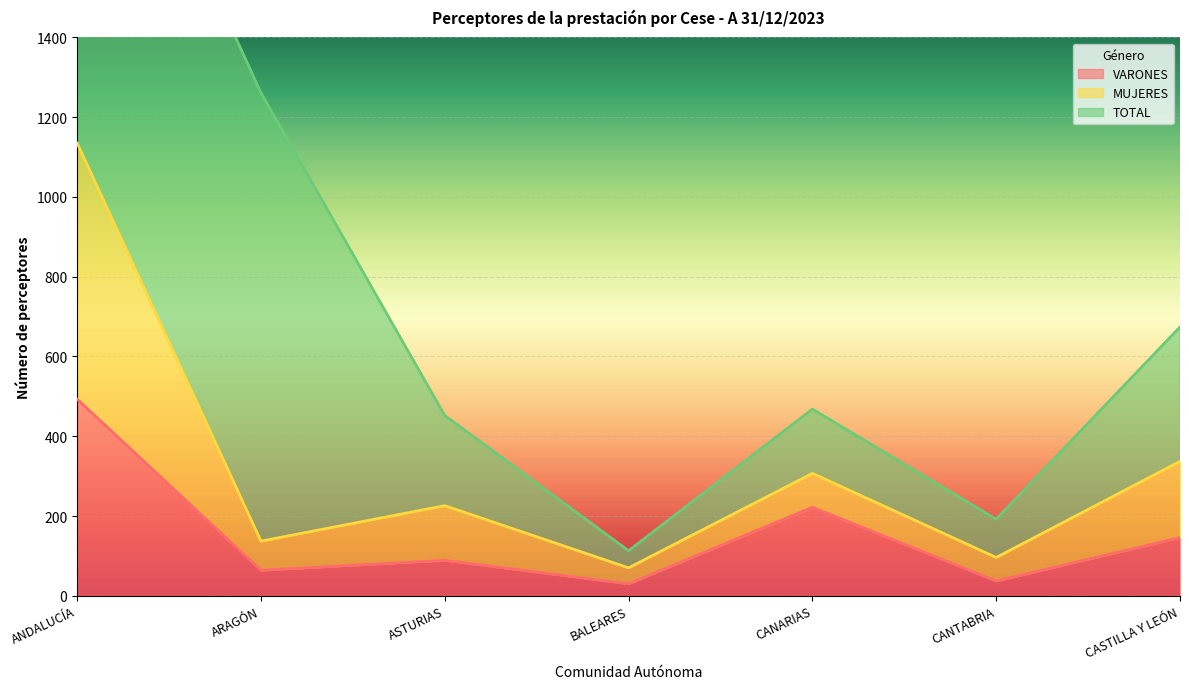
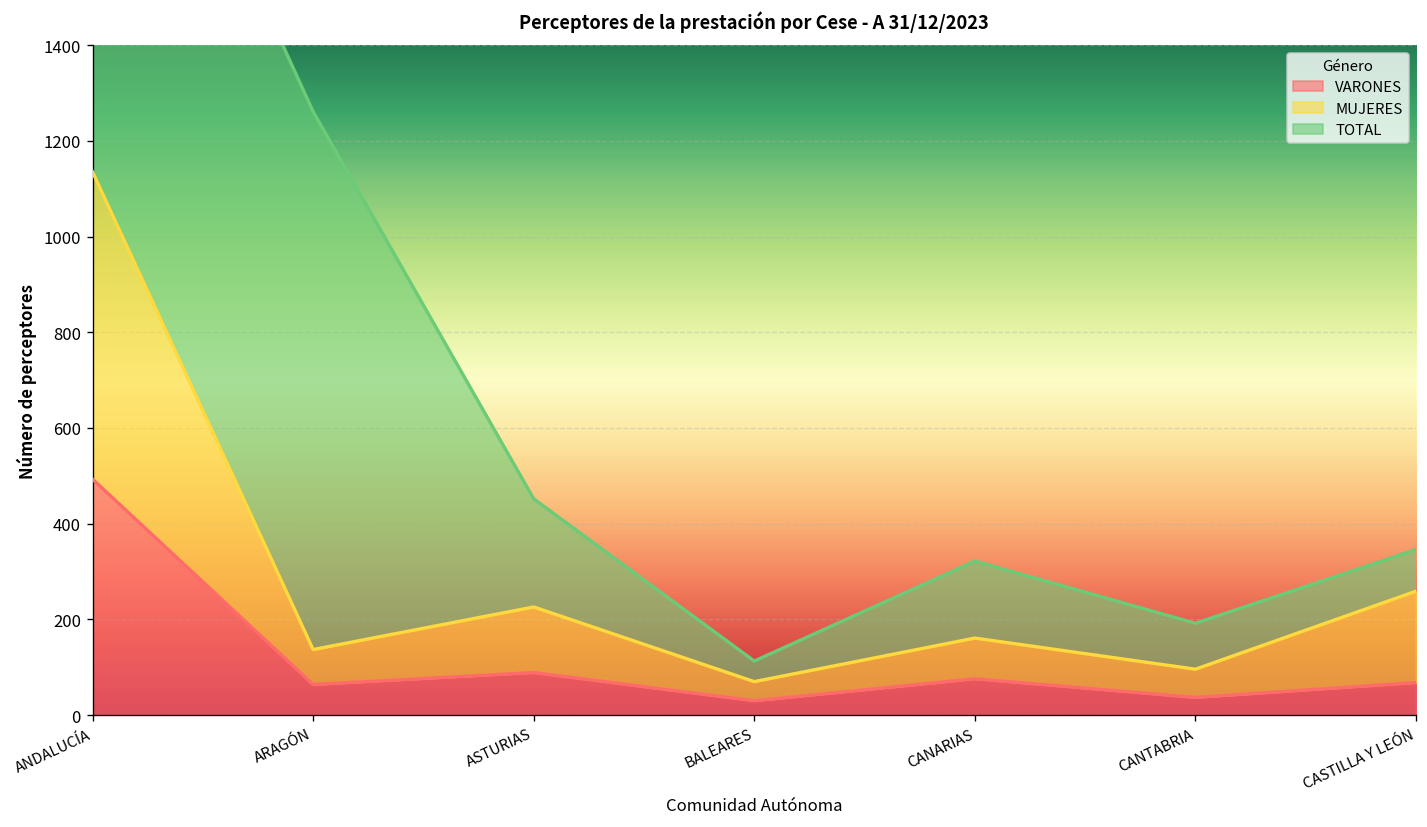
  {
    "VARONES": {
      "ANDALUCÍA": 490,
      "ARAGÓN": 60,
      "ASTURIAS": 90,
      "BALEARES": 30,
-     "CANARIAS": 220,
+     "CANARIAS": 80,
      "CANTABRIA": 40,
-     "CASTILLA Y LEÓN": 150
+     "CASTILLA Y LEÓN": 70
    },
    "MUJERES": {
      "ANDALUCÍA": 640,
      "ARAGÓN": 70,
      "ASTURIAS": 140,
      "BALEARES": 40,
      "CANARIAS": 90,
      "CANTABRIA": 60,
      "CASTILLA Y LEÓN": 190
    },
    "TOTAL": {
      "ARAGÓN": 1120,
      "ASTURIAS": 230,
      "BALEARES": 40,
      "CANARIAS": 160,
      "CANTABRIA": 100,
-     "CASTILLA Y LEÓN": 340
+     "CASTILLA Y LEÓN": 90
    }
  }
